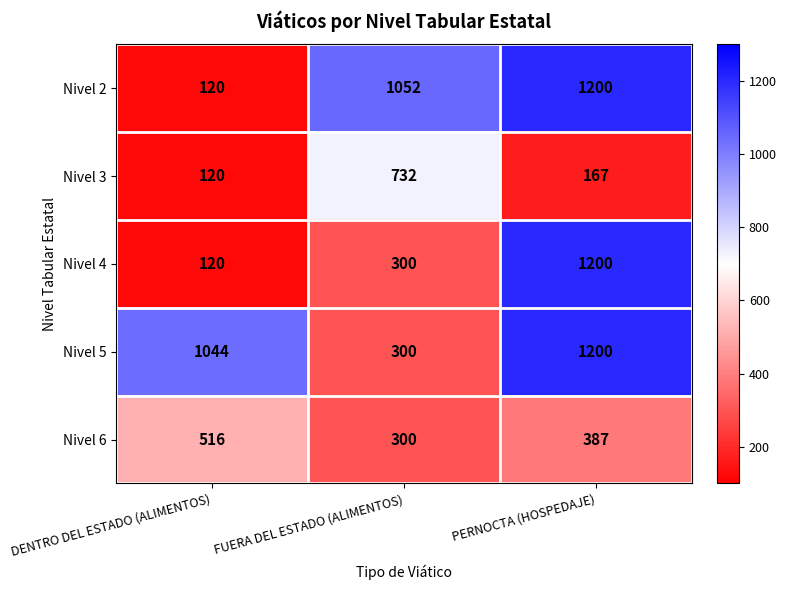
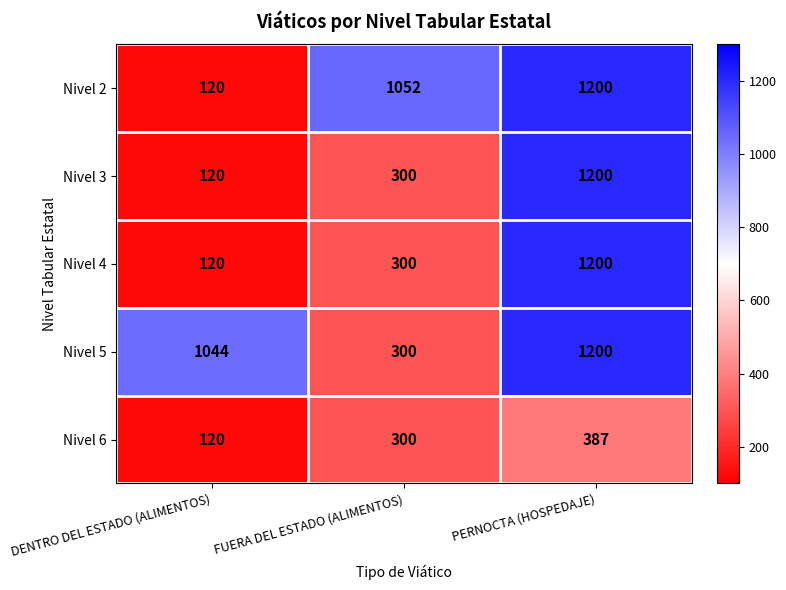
  {
    "Nivel 2": {
      "DENTRO DEL ESTADO (ALIMENTOS)": 120,
      "FUERA DEL ESTADO (ALIMENTOS)": 1052,
      "PERNOCTA (HOSPEDAJE)": 1200
    },
    "Nivel 3": {
      "DENTRO DEL ESTADO (ALIMENTOS)": 120,
-     "FUERA DEL ESTADO (ALIMENTOS)": 732,
-     "PERNOCTA (HOSPEDAJE)": 167
+     "FUERA DEL ESTADO (ALIMENTOS)": 300,
+     "PERNOCTA (HOSPEDAJE)": 1200
    },
    "Nivel 4": {
      "DENTRO DEL ESTADO (ALIMENTOS)": 120,
      "FUERA DEL ESTADO (ALIMENTOS)": 300,
      "PERNOCTA (HOSPEDAJE)": 1200
    },
    "Nivel 5": {
      "DENTRO DEL ESTADO (ALIMENTOS)": 1044,
      "FUERA DEL ESTADO (ALIMENTOS)": 300,
      "PERNOCTA (HOSPEDAJE)": 1200
    },
    "Nivel 6": {
-     "DENTRO DEL ESTADO (ALIMENTOS)": 516,
+     "DENTRO DEL ESTADO (ALIMENTOS)": 120,
      "FUERA DEL ESTADO (ALIMENTOS)": 300,
      "PERNOCTA (HOSPEDAJE)": 387
    }
  }
